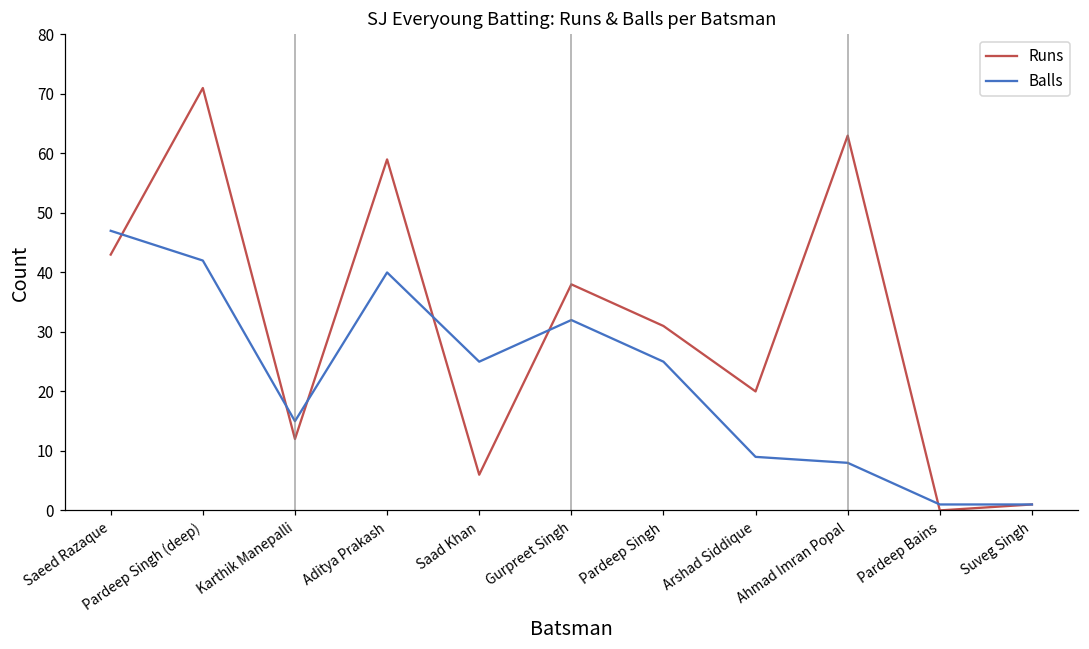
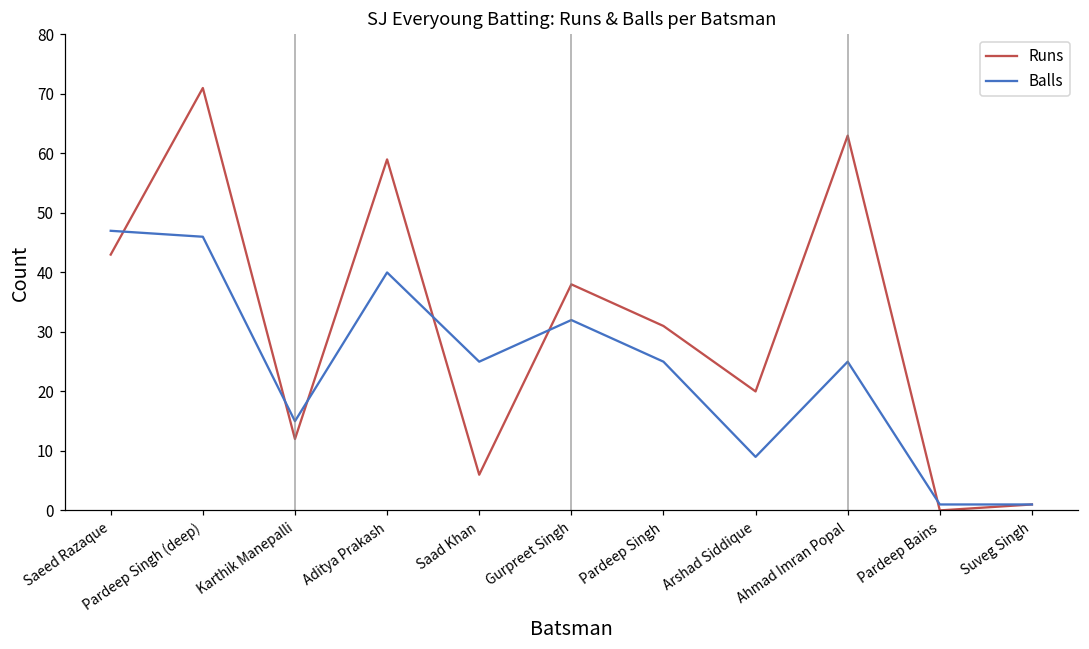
  {
    "Runs": {
      "Saeed Razaque": 43,
      "Pardeep Singh (deep)": 71,
      "Karthik Manepalli": 12,
      "Aditya Prakash": 59,
      "Saad Khan": 6,
      "Gurpreet Singh": 38,
      "Pardeep Singh": 31,
      "Arshad Siddique": 20,
      "Ahmad Imran Popal": 63,
      "Pardeep Bains": 0
    },
    "Balls": {
      "Saeed Razaque": 47,
-     "Pardeep Singh (deep)": 42,
+     "Pardeep Singh (deep)": 46,
      "Karthik Manepalli": 15,
      "Aditya Prakash": 40,
      "Saad Khan": 25,
      "Gurpreet Singh": 32,
      "Pardeep Singh": 25,
      "Arshad Siddique": 9,
-     "Ahmad Imran Popal": 8,
+     "Ahmad Imran Popal": 25,
      "Pardeep Bains": 1
    }
  }
